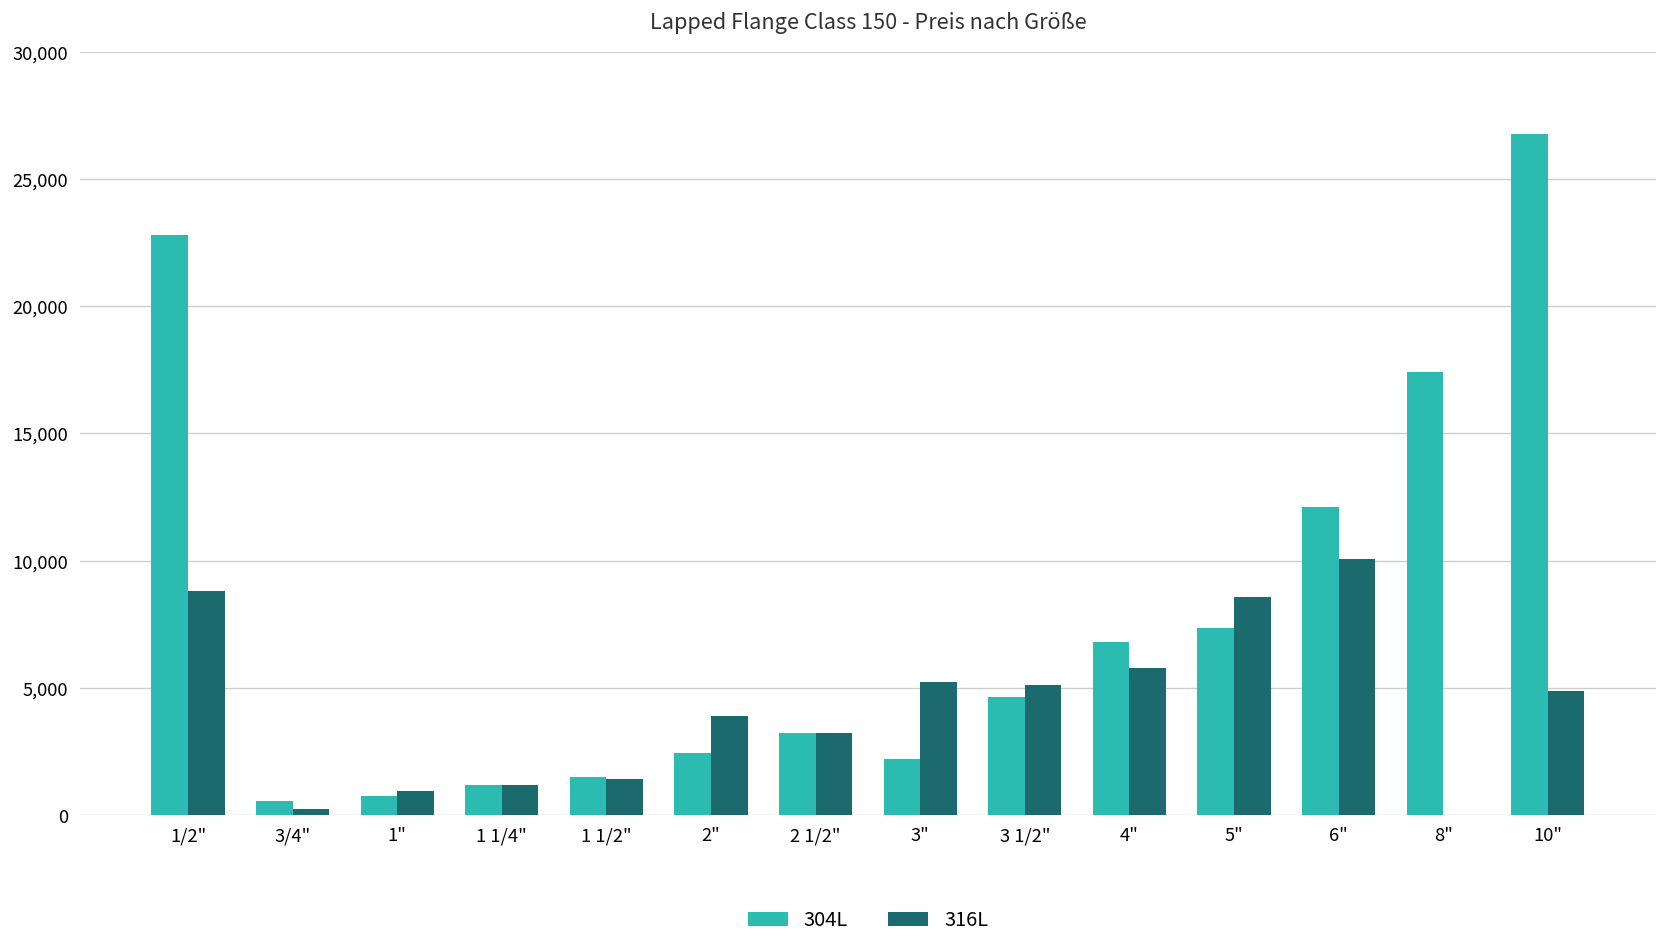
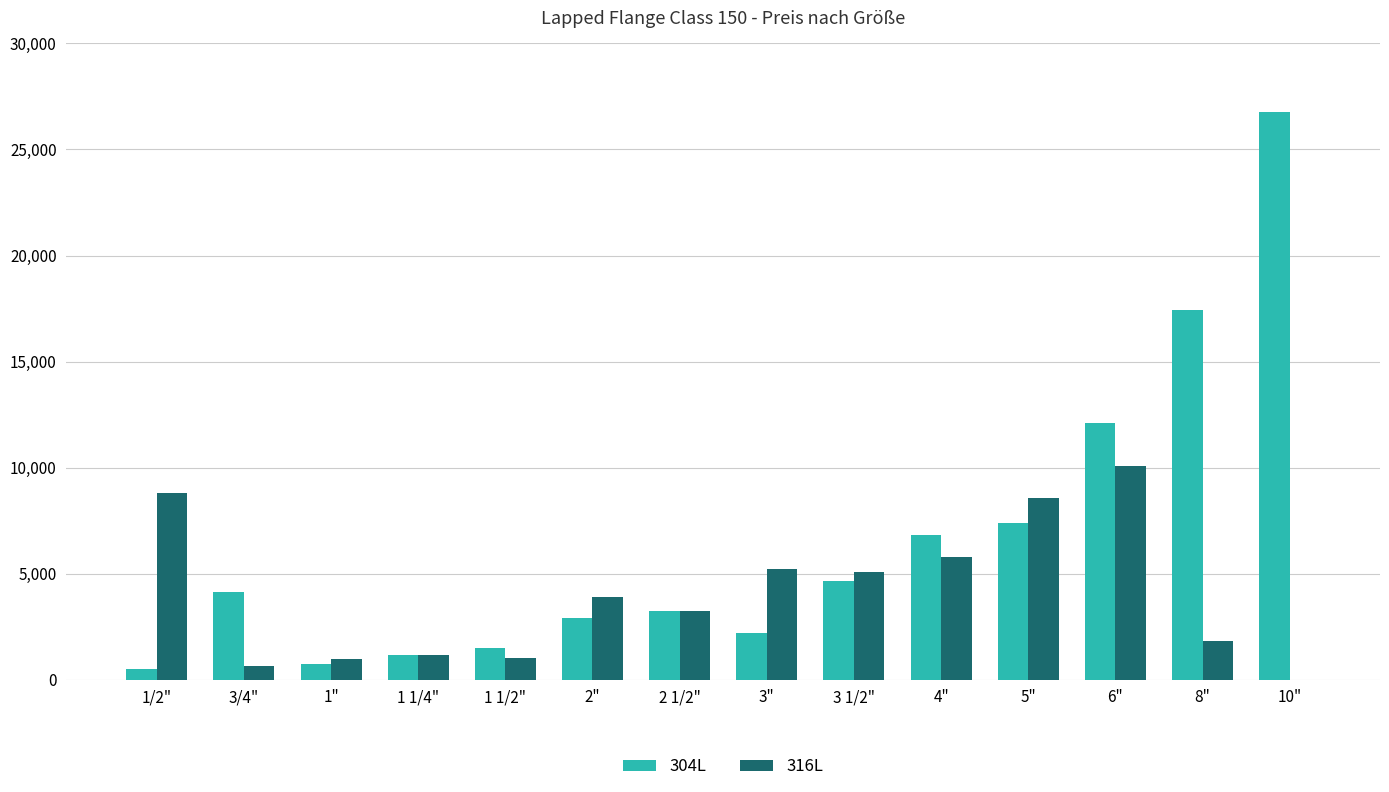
  {
    "304L": {
-     "1/2\"": "22,800",
-     "3/4\"": "600",
+     "1/2\"": "500",
+     "3/4\"": "4,100",
      "1\"": "800",
      "1 1/4\"": "1,200",
      "1 1/2\"": "1,500",
-     "2\"": "2,400",
+     "2\"": "2,900",
      "2 1/2\"": "3,300",
      "3\"": "2,200",
      "3 1/2\"": "4,600",
      "4\"": "6,800",
      "5\"": "7,400",
      "6\"": "12,100",
      "8\"": "17,400",
      "10\"": "26,800"
    },
    "316L": {
      "1/2\"": "8,800",
-     "3/4\"": "200",
+     "3/4\"": "700",
      "1\"": "1,000",
      "1 1/4\"": "1,200",
-     "1 1/2\"": "1,400",
+     "1 1/2\"": "1,000",
      "2\"": "3,900",
      "2 1/2\"": "3,300",
      "3\"": "5,200",
      "3 1/2\"": "5,100",
      "4\"": "5,800",
      "5\"": "8,600",
      "6\"": "10,100",
-     "8\"": "0",
-     "10\"": "4,900"
+     "8\"": "1,800",
+     "10\"": "0"
    }
  }
